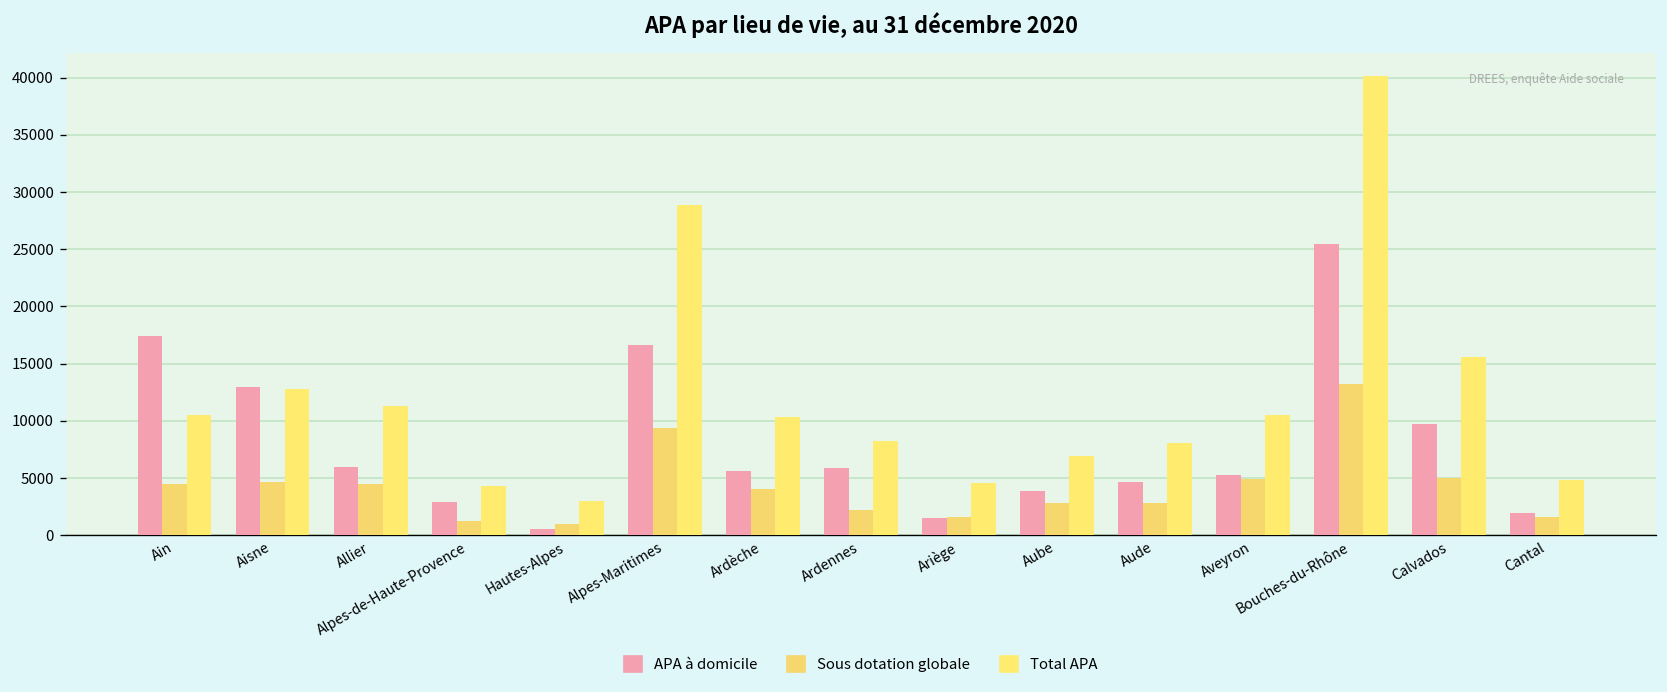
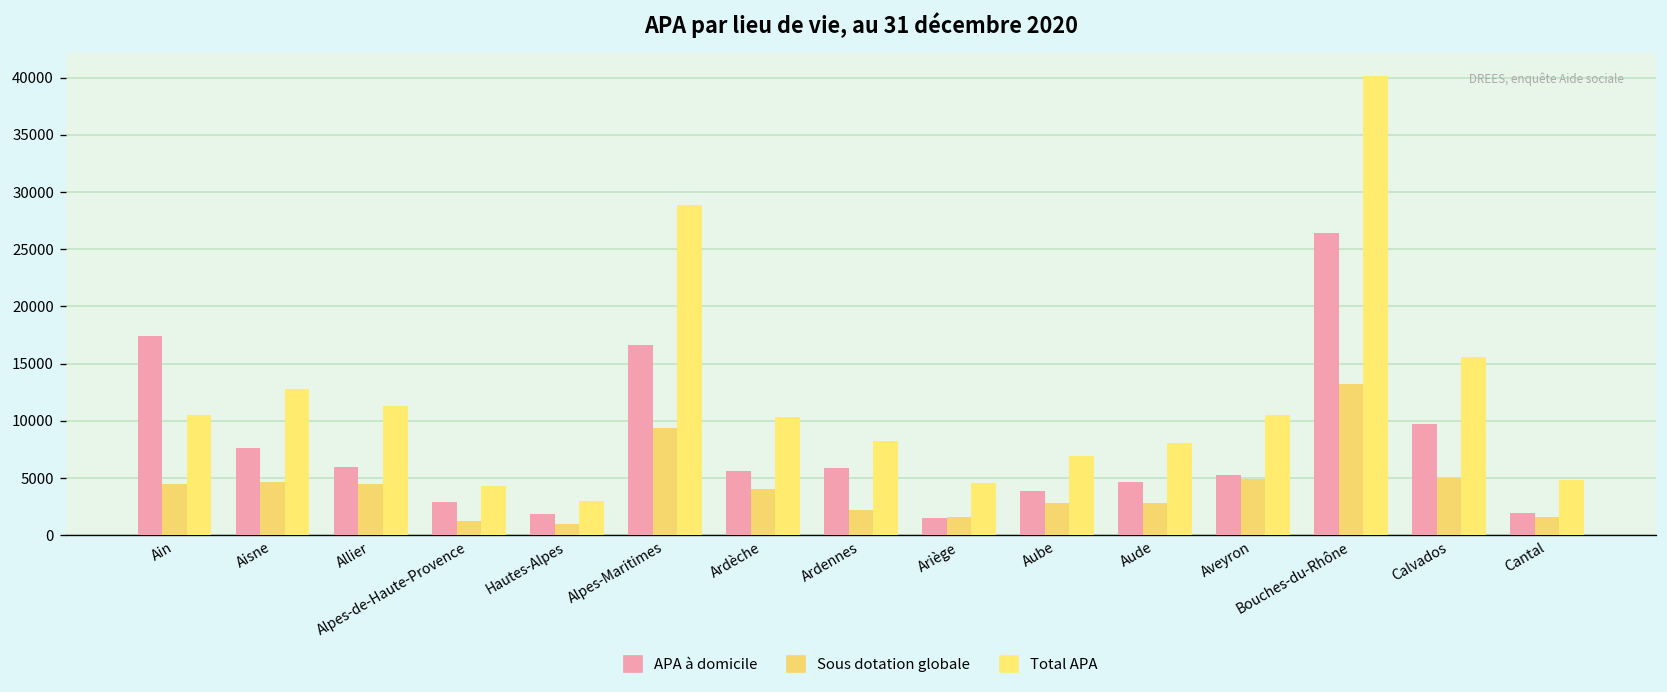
  {
    "APA à domicile": {
      "Ain": 17000,
-     "Aisne": 13000,
+     "Aisne": 8000,
      "Allier": 6000,
      "Alpes-de-Haute-Provence": 3000,
-     "Hautes-Alpes": 1000,
+     "Hautes-Alpes": 2000,
      "Alpes-Maritimes": 17000,
      "Ardèche": 6000,
      "Ardennes": 6000,
      "Ariège": 1000,
      "Aube": 4000,
      "Aude": 5000,
      "Aveyron": 5000,
-     "Bouches-du-Rhône": 25000,
+     "Bouches-du-Rhône": 26000,
      "Calvados": 10000,
      "Cantal": 2000
    }
  }
